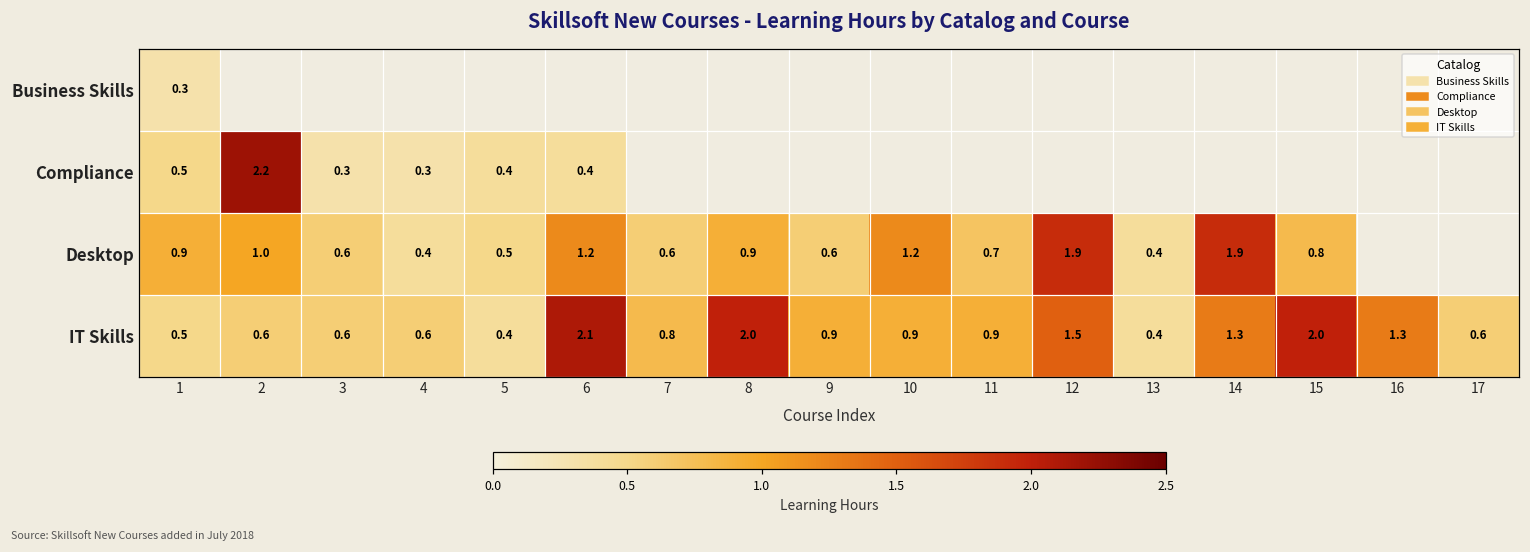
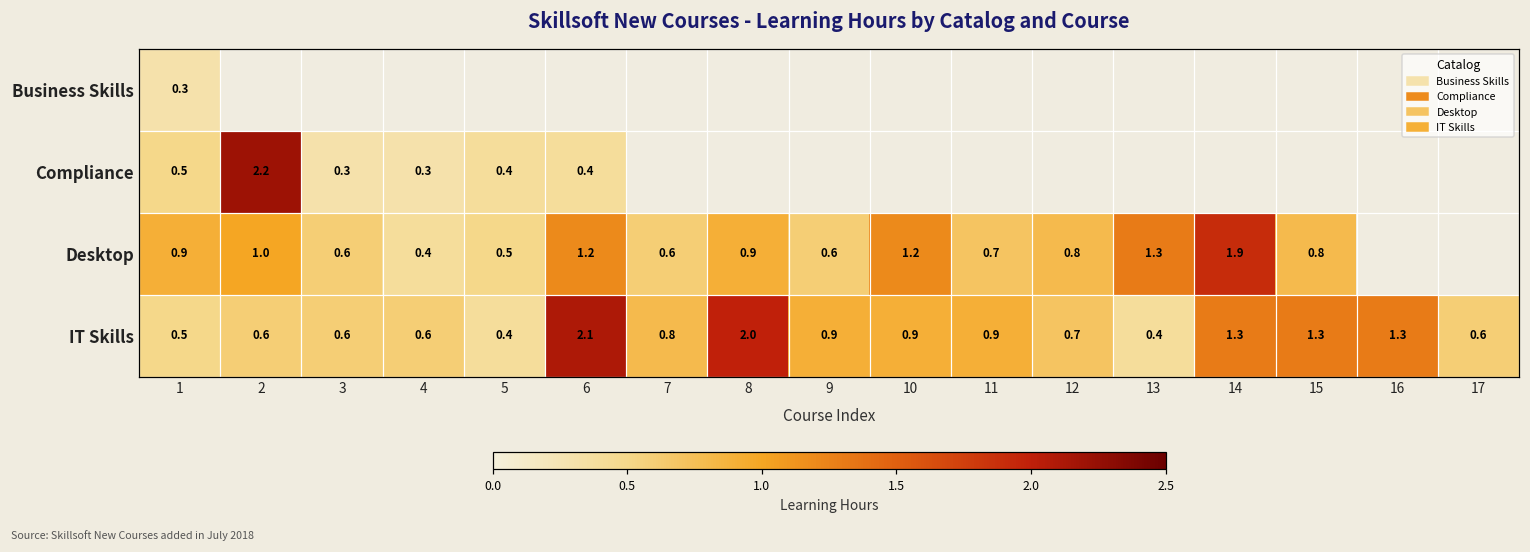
  {
    "Business Skills": {
      "1": 0.3
    },
    "Compliance": {
      "1": 0.5,
      "2": 2.2,
      "3": 0.3,
      "4": 0.3,
      "5": 0.4,
      "6": 0.4
    },
    "Desktop": {
      "1": 0.9,
      "2": 1.0,
      "3": 0.6,
      "4": 0.4,
      "5": 0.5,
      "6": 1.2,
      "7": 0.6,
      "8": 0.9,
      "9": 0.6,
      "10": 1.2,
      "11": 0.7,
-     "12": 1.9,
-     "13": 0.4,
+     "12": 0.8,
+     "13": 1.3,
      "14": 1.9,
      "15": 0.8
    },
    "IT Skills": {
      "1": 0.5,
      "2": 0.6,
      "3": 0.6,
      "4": 0.6,
      "5": 0.4,
      "6": 2.1,
      "7": 0.8,
      "8": 2.0,
      "9": 0.9,
      "10": 0.9,
      "11": 0.9,
-     "12": 1.5,
+     "12": 0.7,
      "13": 0.4,
      "14": 1.3,
-     "15": 2.0,
+     "15": 1.3,
      "16": 1.3,
      "17": 0.6
    }
  }
